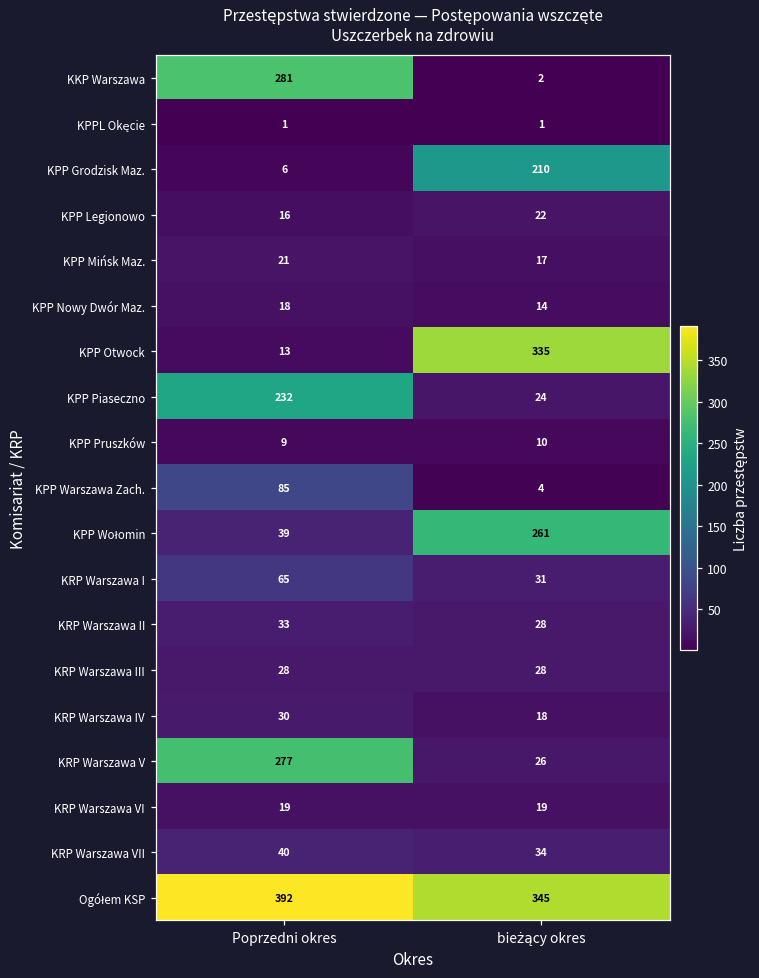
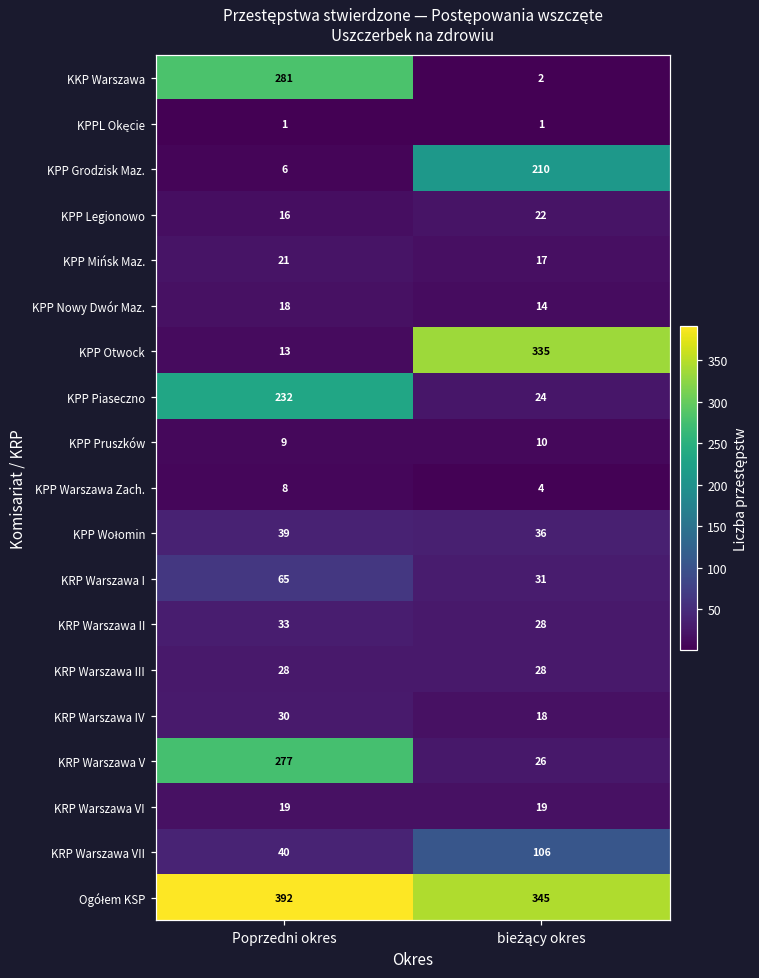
  {
    "KKP Warszawa": {
      "Poprzedni okres": 281,
      "bieżący okres": 2
    },
    "KPPL Okęcie": {
      "Poprzedni okres": 1,
      "bieżący okres": 1
    },
    "KPP Grodzisk Maz.": {
      "Poprzedni okres": 6,
      "bieżący okres": 210
    },
    "KPP Legionowo": {
      "Poprzedni okres": 16,
      "bieżący okres": 22
    },
    "KPP Mińsk Maz.": {
      "Poprzedni okres": 21,
      "bieżący okres": 17
    },
    "KPP Nowy Dwór Maz.": {
      "Poprzedni okres": 18,
      "bieżący okres": 14
    },
    "KPP Otwock": {
      "Poprzedni okres": 13,
      "bieżący okres": 335
    },
    "KPP Piaseczno": {
      "Poprzedni okres": 232,
      "bieżący okres": 24
    },
    "KPP Pruszków": {
      "Poprzedni okres": 9,
      "bieżący okres": 10
    },
    "KPP Warszawa Zach.": {
-     "Poprzedni okres": 85,
+     "Poprzedni okres": 8,
      "bieżący okres": 4
    },
    "KPP Wołomin": {
      "Poprzedni okres": 39,
-     "bieżący okres": 261
+     "bieżący okres": 36
    },
    "KRP Warszawa I": {
      "Poprzedni okres": 65,
      "bieżący okres": 31
    },
    "KRP Warszawa II": {
      "Poprzedni okres": 33,
      "bieżący okres": 28
    },
    "KRP Warszawa III": {
      "Poprzedni okres": 28,
      "bieżący okres": 28
    },
    "KRP Warszawa IV": {
      "Poprzedni okres": 30,
      "bieżący okres": 18
    },
    "KRP Warszawa V": {
      "Poprzedni okres": 277,
      "bieżący okres": 26
    },
    "KRP Warszawa VI": {
      "Poprzedni okres": 19,
      "bieżący okres": 19
    },
    "KRP Warszawa VII": {
      "Poprzedni okres": 40,
-     "bieżący okres": 34
+     "bieżący okres": 106
    },
    "Ogółem KSP": {
      "Poprzedni okres": 392,
      "bieżący okres": 345
    }
  }
